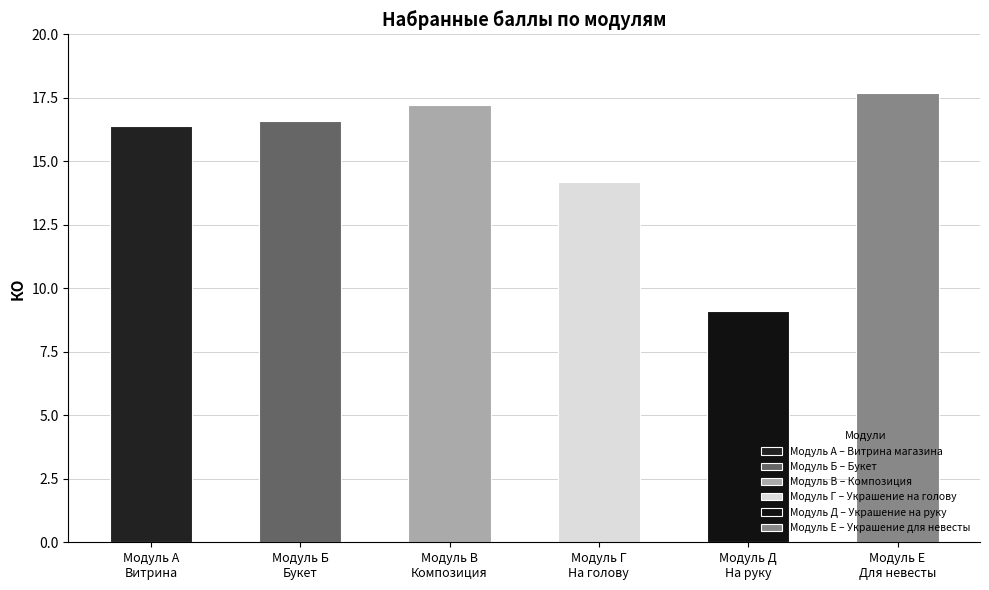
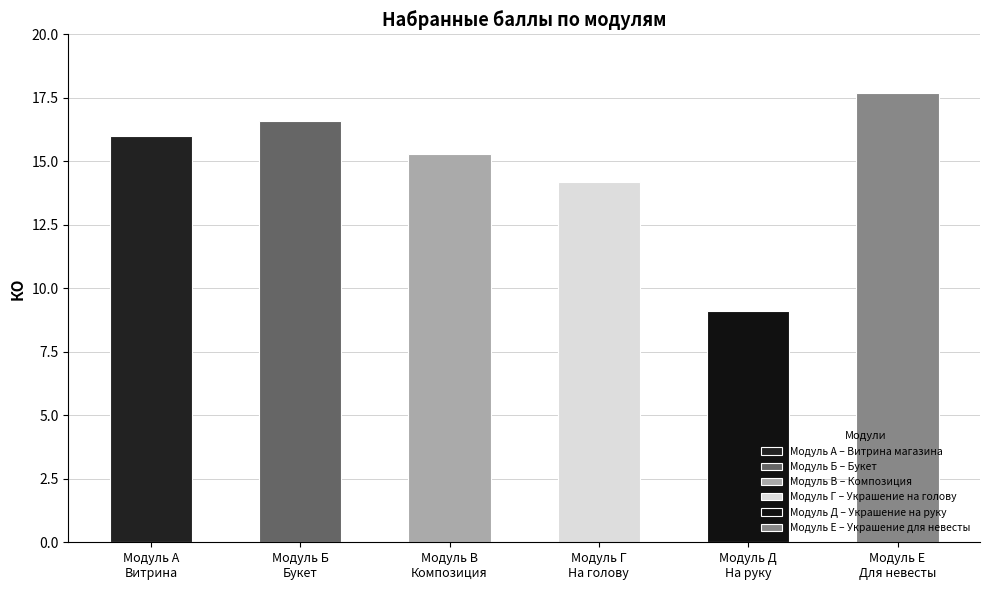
  {
-   "Модуль А Витрина": 16.4,
+   "Модуль А Витрина": 16.0,
    "Модуль Б Букет": 16.6,
-   "Модуль В Композиция": 17.2,
+   "Модуль В Композиция": 15.3,
    "Модуль Г На голову": 14.2,
    "Модуль Д На руку": 9.1,
    "Модуль Е Для невесты": 17.7
  }
